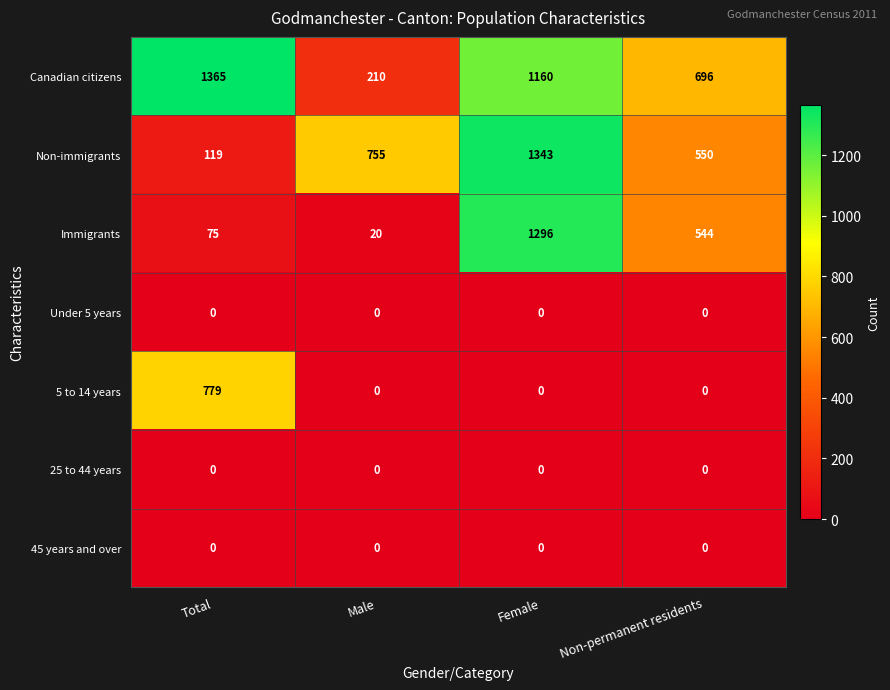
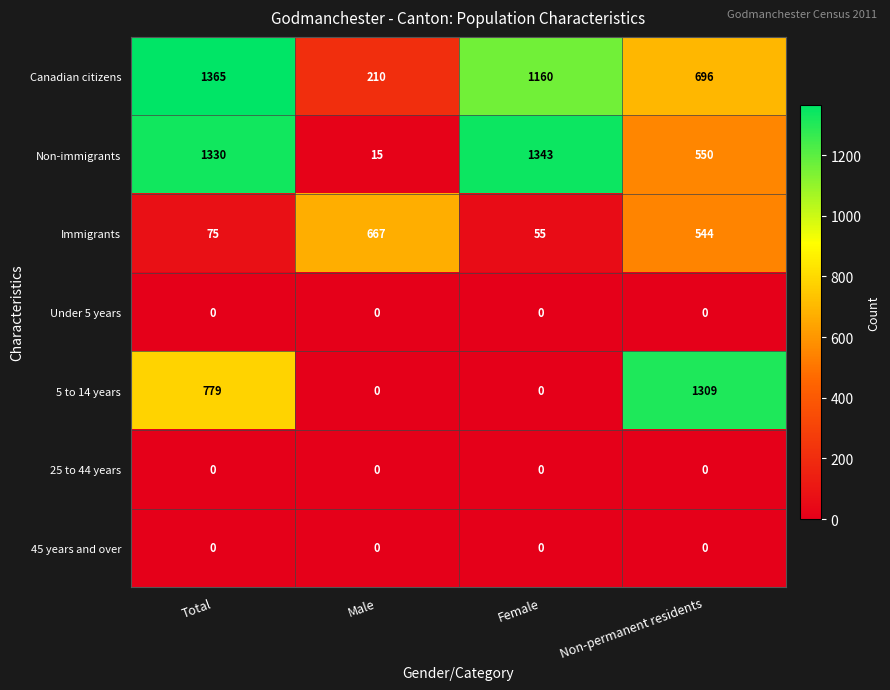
  {
    "Canadian citizens": {
      "Total": 1365,
      "Male": 210,
      "Female": 1160,
      "Non-permanent residents": 696
    },
    "Non-immigrants": {
-     "Total": 119,
-     "Male": 755,
+     "Total": 1330,
+     "Male": 15,
      "Female": 1343,
      "Non-permanent residents": 550
    },
    "Immigrants": {
      "Total": 75,
-     "Male": 20,
-     "Female": 1296,
+     "Male": 667,
+     "Female": 55,
      "Non-permanent residents": 544
    },
    "Under 5 years": {
      "Total": 0,
      "Male": 0,
      "Female": 0,
      "Non-permanent residents": 0
    },
    "5 to 14 years": {
      "Total": 779,
      "Male": 0,
      "Female": 0,
-     "Non-permanent residents": 0
+     "Non-permanent residents": 1309
    },
    "25 to 44 years": {
      "Total": 0,
      "Male": 0,
      "Female": 0,
      "Non-permanent residents": 0
    },
    "45 years and over": {
      "Total": 0,
      "Male": 0,
      "Female": 0,
      "Non-permanent residents": 0
    }
  }
